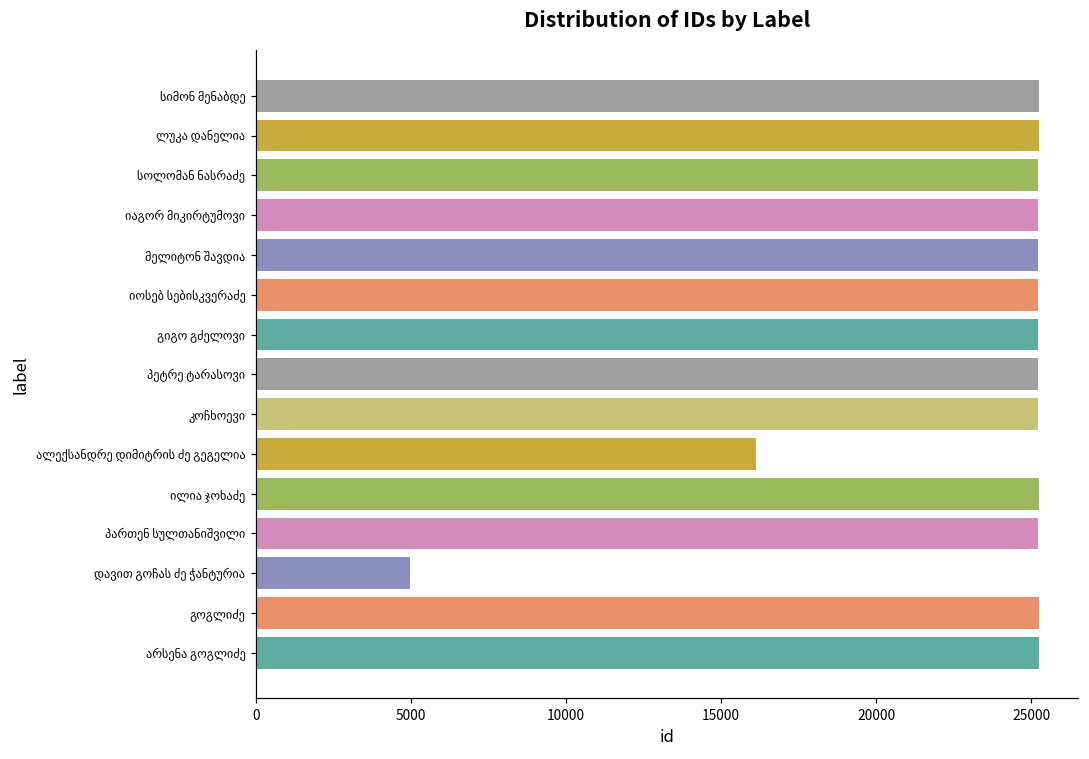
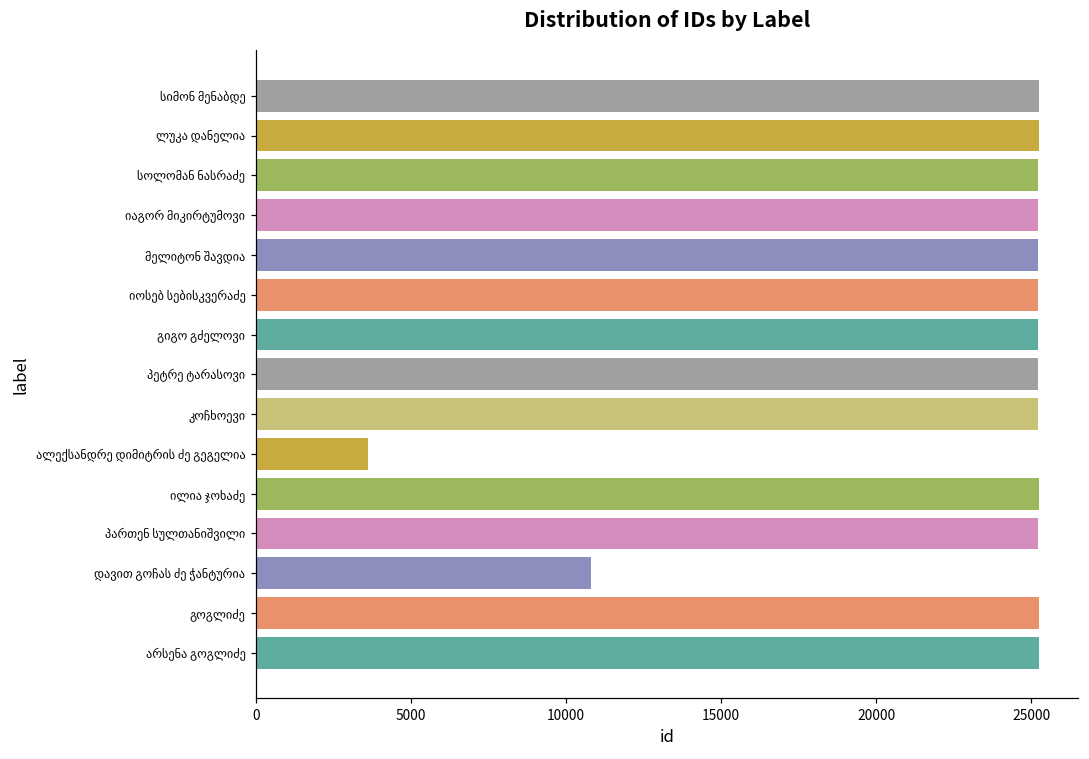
  {
    "სიმონ მენაბდე": 25200,
    "ლუკა დანელია": 25200,
    "სოლომან ნასრაძე": 25200,
    "იაგორ მიკირტუმოვი": 25200,
    "მელიტონ შავდია": 25200,
    "იოსებ სებისკვერაძე": 25200,
    "გიგო გძელოვი": 25200,
    "პეტრე ტარასოვი": 25200,
    "კოჩხოევი": 25200,
-   "ალექსანდრე დიმიტრის ძე გეგელია": 16100,
+   "ალექსანდრე დიმიტრის ძე გეგელია": 3600,
    "ილია ჯოხაძე": 25200,
    "პართენ სულთანიშვილი": 25200,
-   "დავით გოჩას ძე ჭანტურია": 5000,
+   "დავით გოჩას ძე ჭანტურია": 10800,
    "გოგლიძე": 25300,
    "არსენა გოგლიძე": 25200
  }
